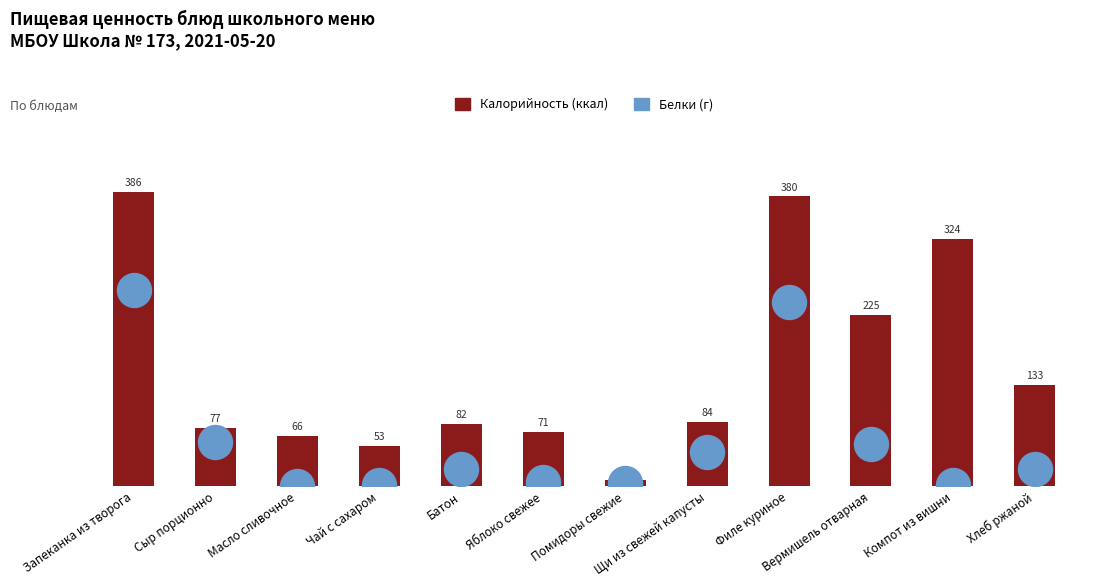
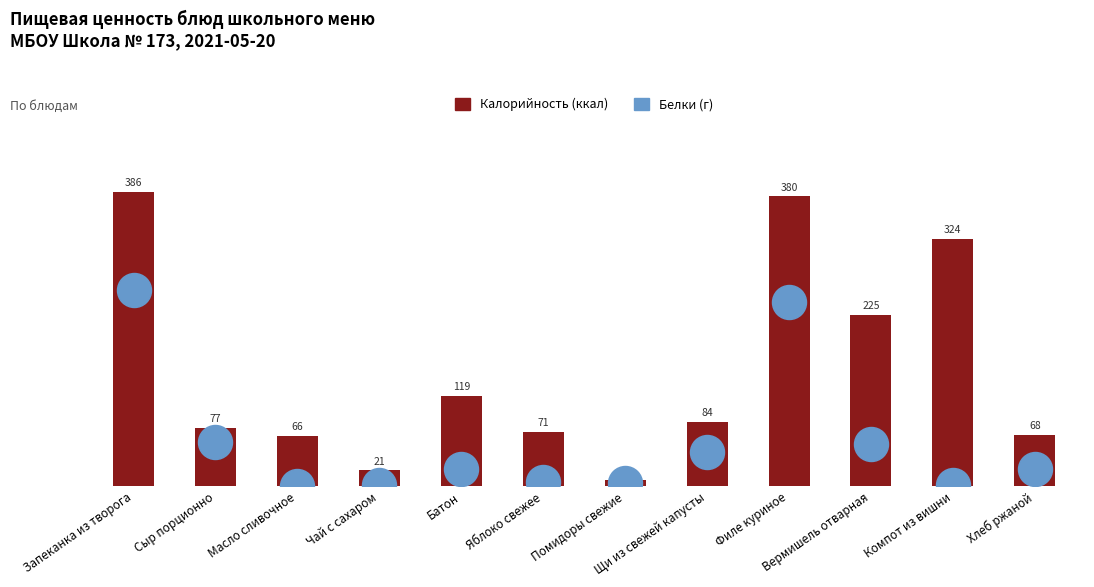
  {
    "Калорийность (ккал)": {
      "Запеканка из творога": 386,
      "Сыр порционно": 77,
      "Масло сливочное": 66,
-     "Чай с сахаром": 53,
-     "Батон": 82,
+     "Чай с сахаром": 21,
+     "Батон": 119,
      "Яблоко свежее": 71,
      "Щи из свежей капусты": 84,
      "Филе куриное": 380,
      "Вермишель отварная": 225,
      "Компот из вишни": 324,
-     "Хлеб ржаной": 133
+     "Хлеб ржаной": 68
    }
  }
